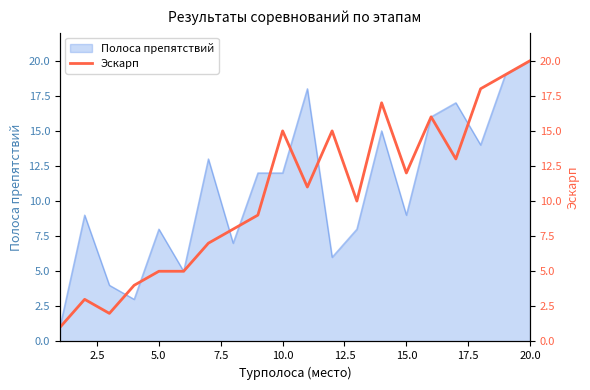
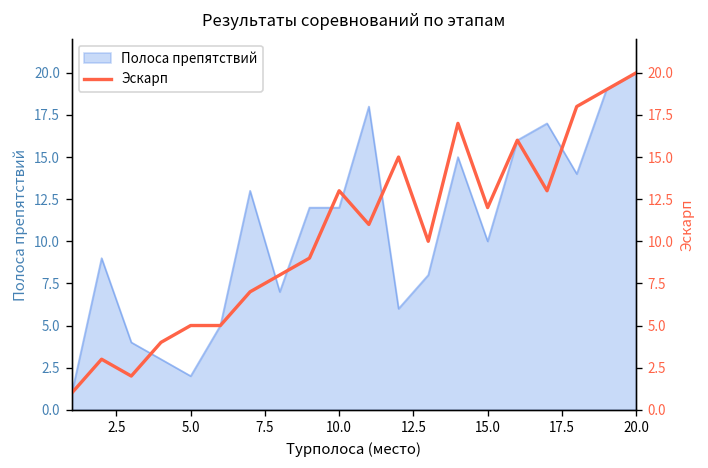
  {
    "Полоса препятствий": {
-     "5.0": 8,
+     "5.0": 2,
      "10.0": 12,
-     "15.0": 9,
+     "15.0": 10,
      "20.0": 20
    },
    "Эскарп": {
      "5.0": 5,
-     "10.0": 15,
+     "10.0": 13,
      "15.0": 12,
      "20.0": 20
    }
  }
